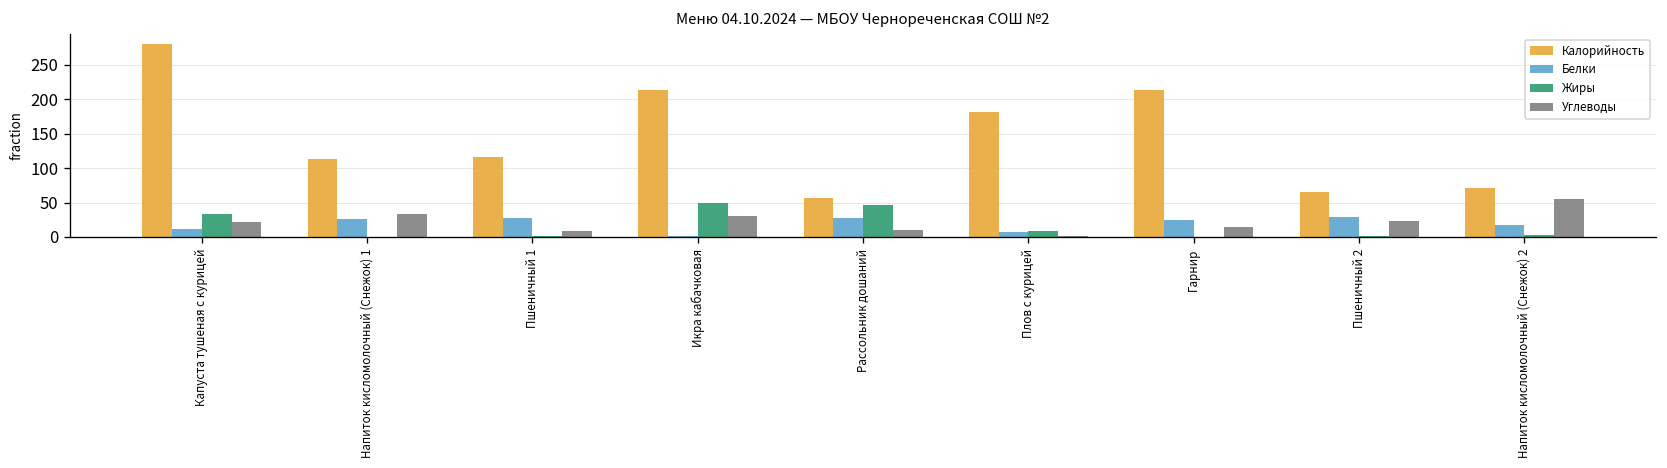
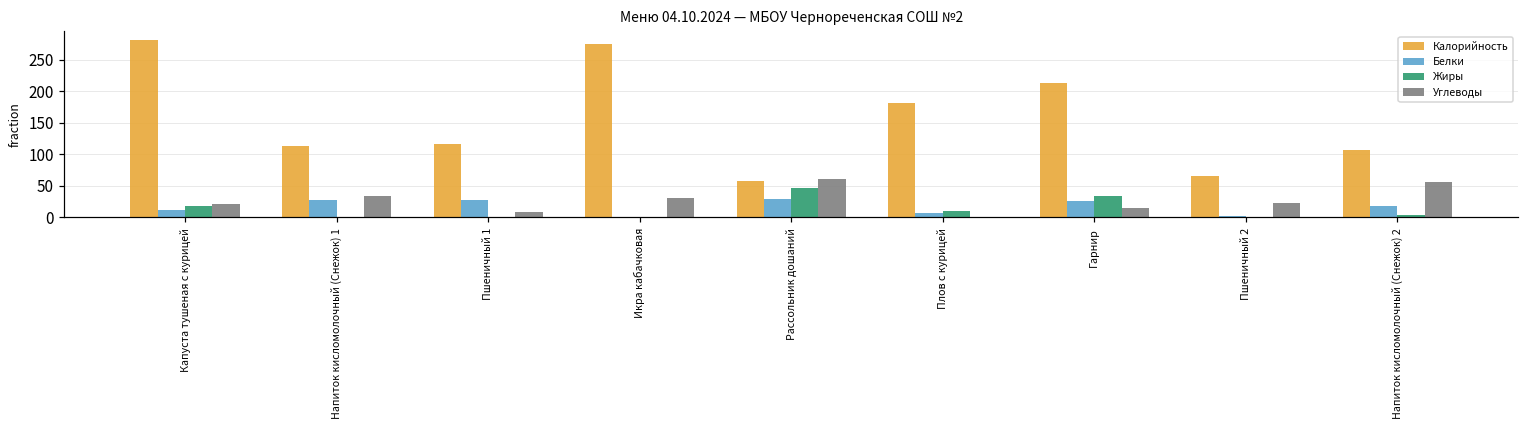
  {
    "Калорийность": {
      "Капуста тушеная с курицей": 280,
      "Напиток кисломолочный (Снежок) 1": 110,
      "Пшеничный 1": 120,
-     "Икра кабачковая": 210,
+     "Икра кабачковая": 270,
      "Рассольник дошаний": 60,
      "Плов с курицей": 180,
      "Гарнир": 210,
      "Пшеничный 2": 70,
-     "Напиток кисломолочный (Снежок) 2": 70
+     "Напиток кисломолочный (Снежок) 2": 110
    },
    "Белки": {
      "Капуста тушеная с курицей": 10,
      "Напиток кисломолочный (Снежок) 1": 30,
      "Пшеничный 1": 30,
      "Рассольник дошаний": 30,
      "Плов с курицей": 10,
      "Гарнир": 30,
-     "Пшеничный 2": 30,
+     "Пшеничный 2": 0,
      "Напиток кисломолочный (Снежок) 2": 20
    },
    "Жиры": {
-     "Капуста тушеная с курицей": 30,
+     "Капуста тушеная с курицей": 20,
      "Напиток кисломолочный (Снежок) 1": 0,
-     "Икра кабачковая": 50,
+     "Икра кабачковая": 0,
      "Рассольник дошаний": 50,
      "Плов с курицей": 10,
-     "Гарнир": 0
+     "Гарнир": 30
    },
    "Углеводы": {
      "Капуста тушеная с курицей": 20,
      "Напиток кисломолочный (Снежок) 1": 30,
      "Пшеничный 1": 10,
      "Икра кабачковая": 30,
-     "Рассольник дошаний": 10,
+     "Рассольник дошаний": 60,
      "Гарнир": 10,
      "Пшеничный 2": 20,
      "Напиток кисломолочный (Снежок) 2": 60
    }
  }
